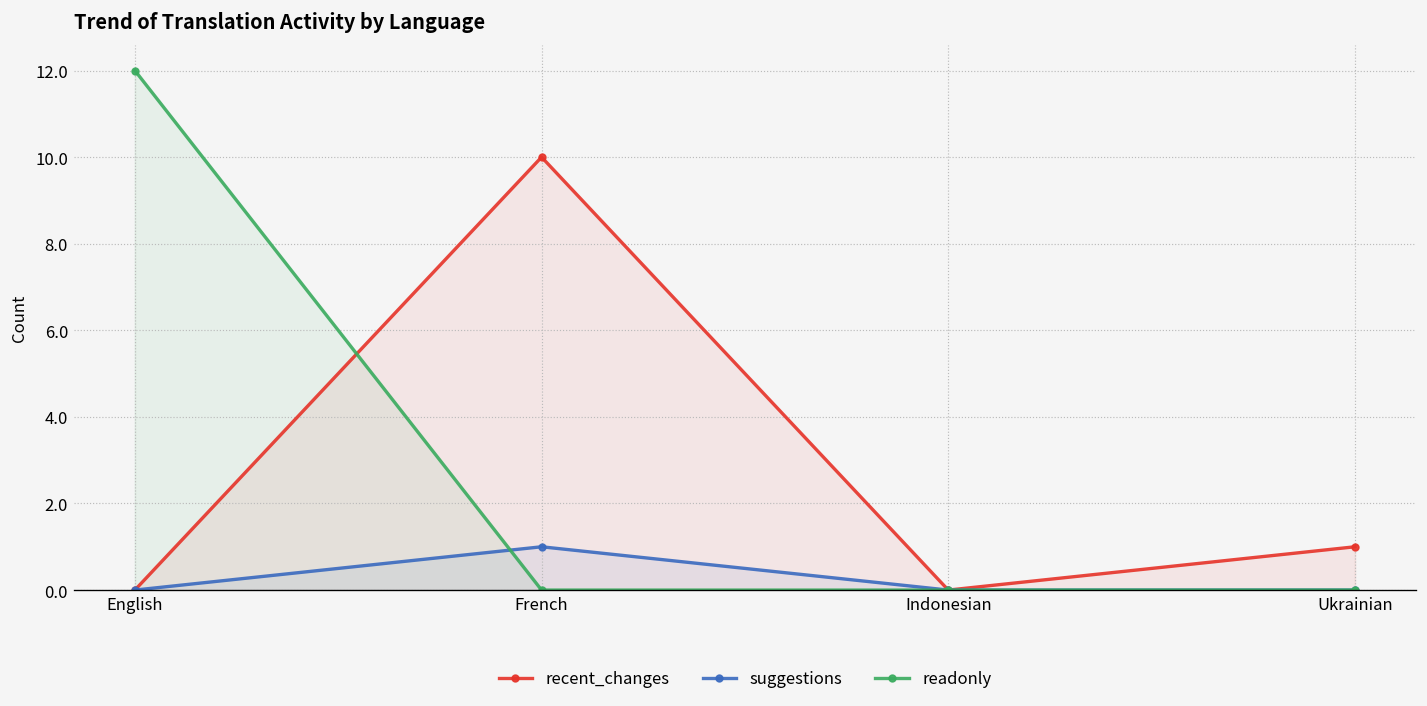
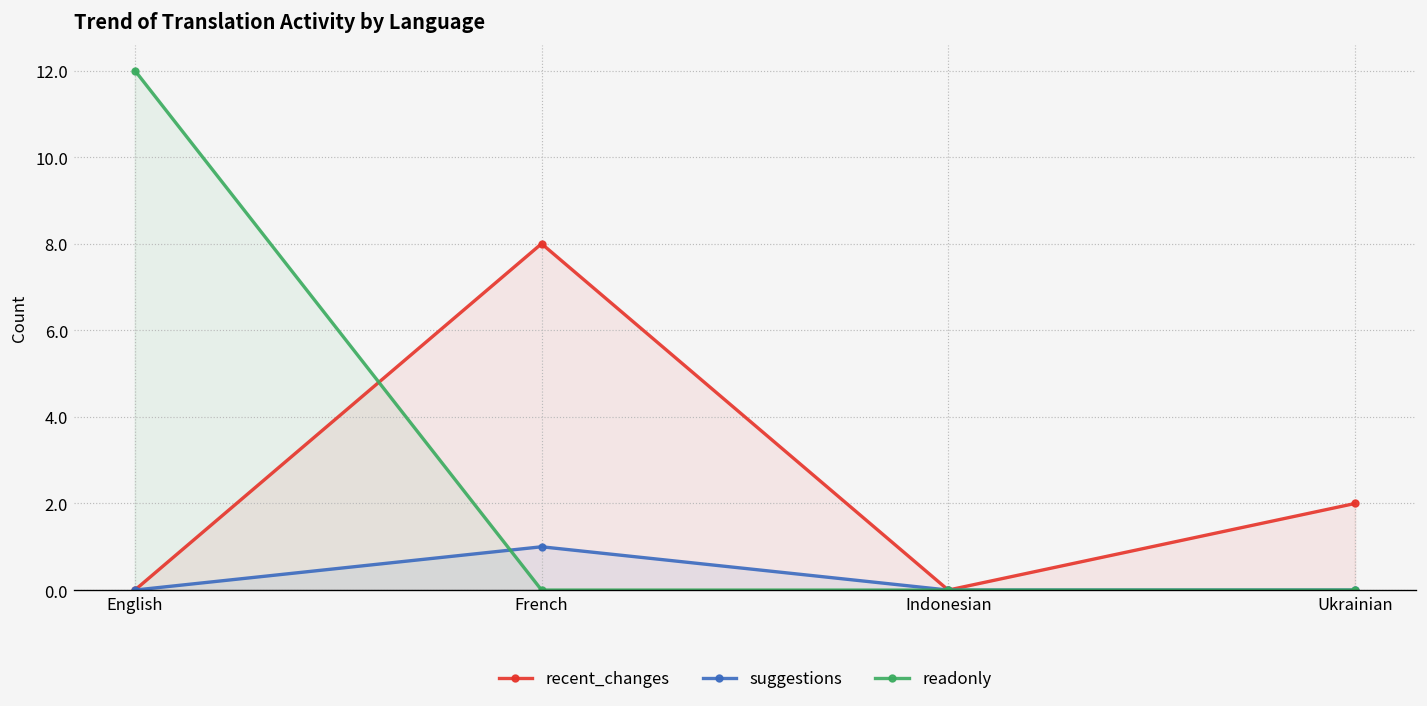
  {
    "recent_changes": {
-     "French": 10,
-     "Ukrainian": 1
+     "French": 8,
+     "Ukrainian": 2
    },
    "suggestions": {
      "French": 1
    },
    "readonly": {
      "English": 12,
      "French": 0
    }
  }
